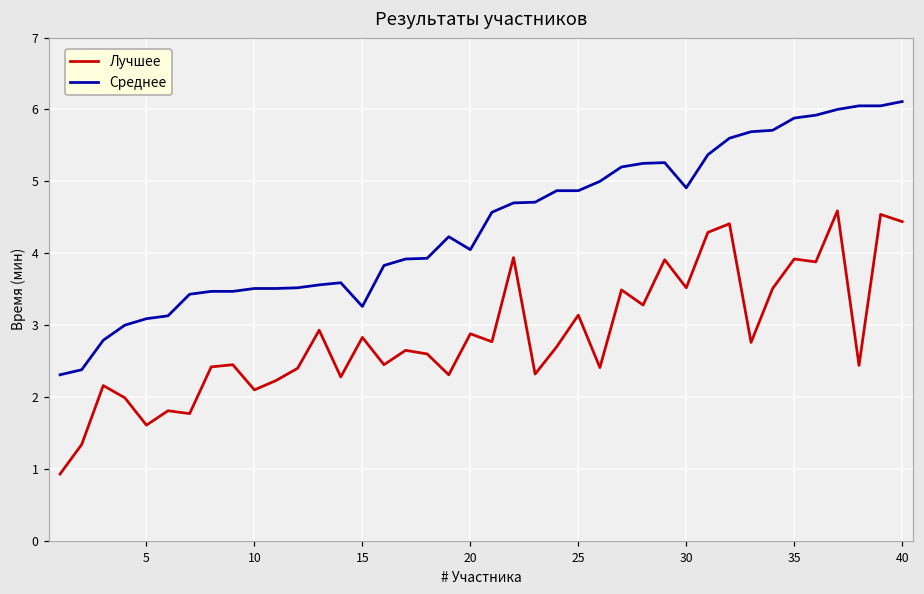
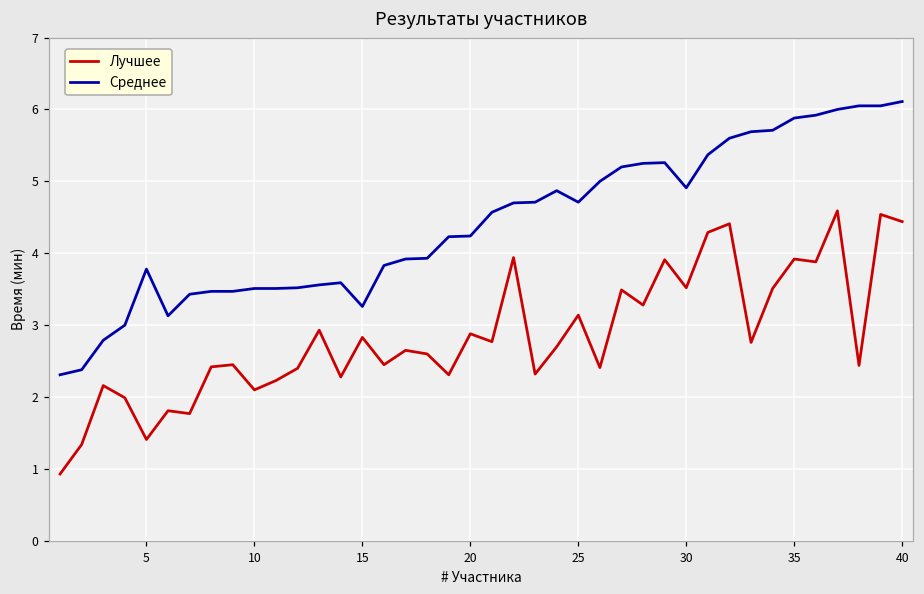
  {
    "Лучшее": {
-     "5": 1.6,
+     "5": 1.4,
      "10": 2.1,
      "15": 2.8,
      "20": 2.9,
      "25": 3.1,
      "30": 3.5,
      "35": 3.9,
      "40": 4.4
    },
    "Среднее": {
-     "5": 3.1,
+     "5": 3.8,
      "10": 3.5,
      "15": 3.3,
-     "20": 4.1,
-     "25": 4.9,
+     "20": 4.2,
+     "25": 4.7,
      "30": 4.9,
      "35": 5.9,
      "40": 6.1
    }
  }
